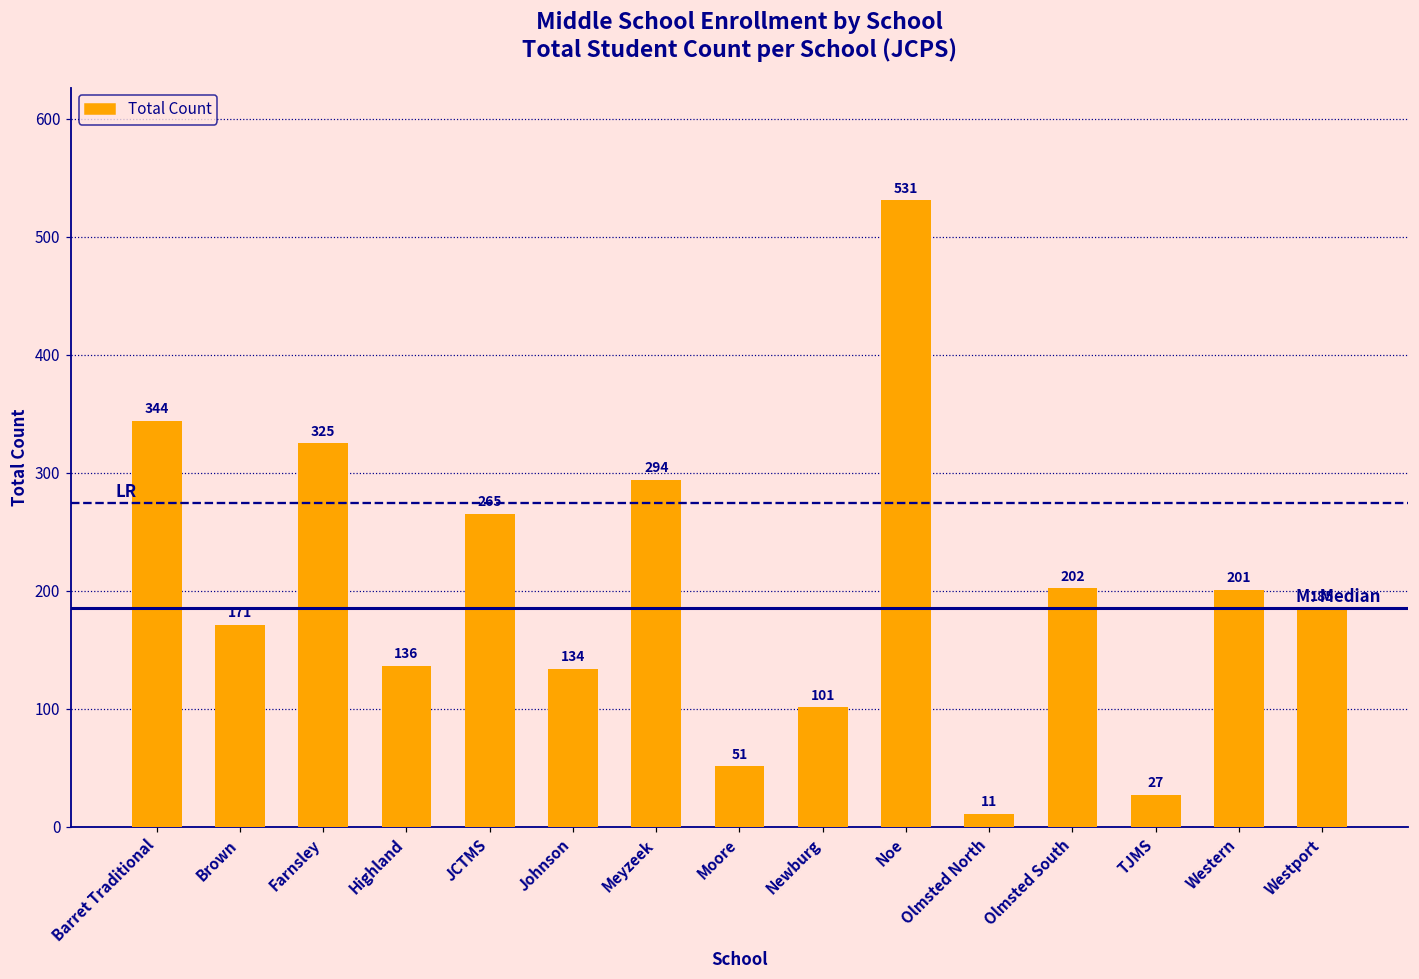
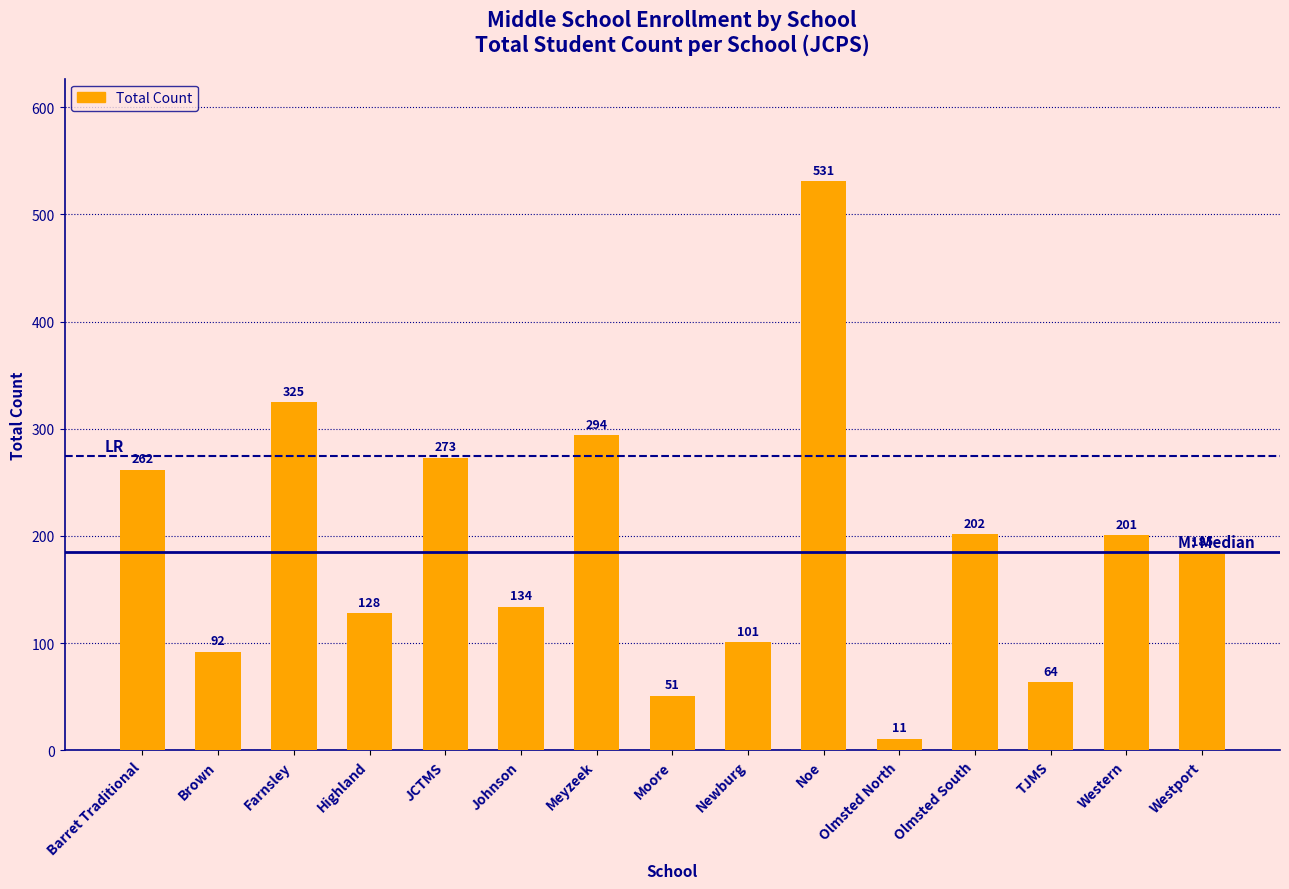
  {
-   "Barret Traditional": 344,
-   "Brown": 171,
+   "Barret Traditional": 262,
+   "Brown": 92,
    "Farnsley": 325,
-   "Highland": 136,
-   "JCTMS": 265,
+   "Highland": 128,
+   "JCTMS": 273,
    "Johnson": 134,
    "Meyzeek": 294,
    "Moore": 51,
    "Newburg": 101,
    "Noe": 531,
    "Olmsted North": 11,
    "Olmsted South": 202,
-   "TJMS": 27,
+   "TJMS": 64,
    "Western": 201
  }
